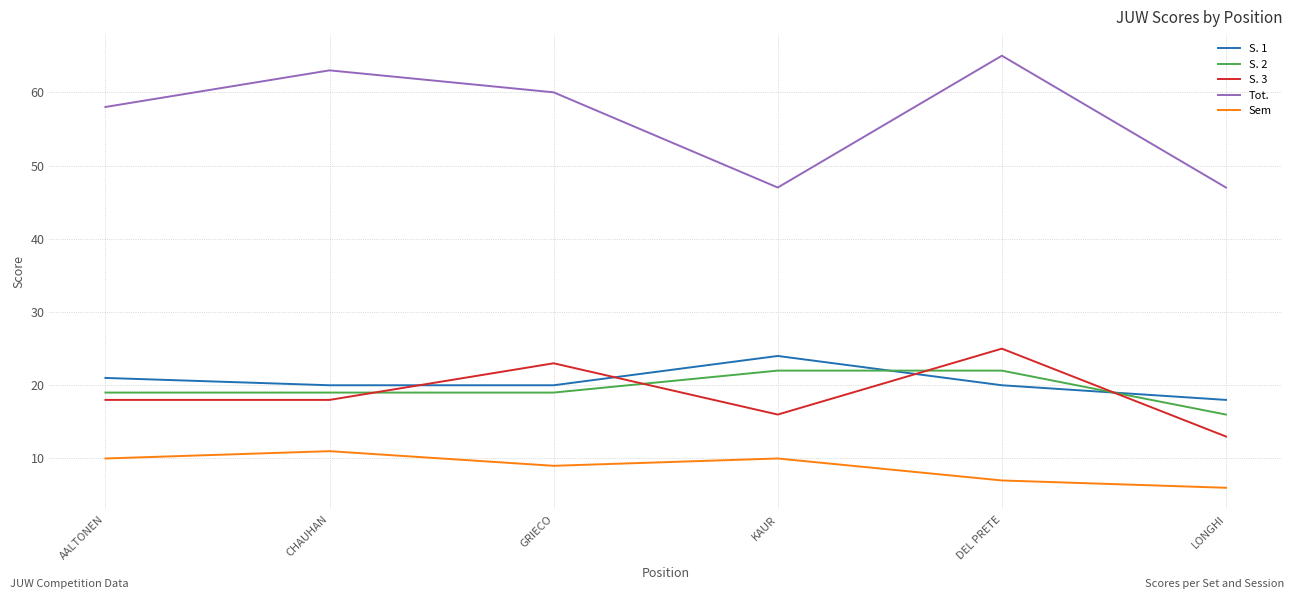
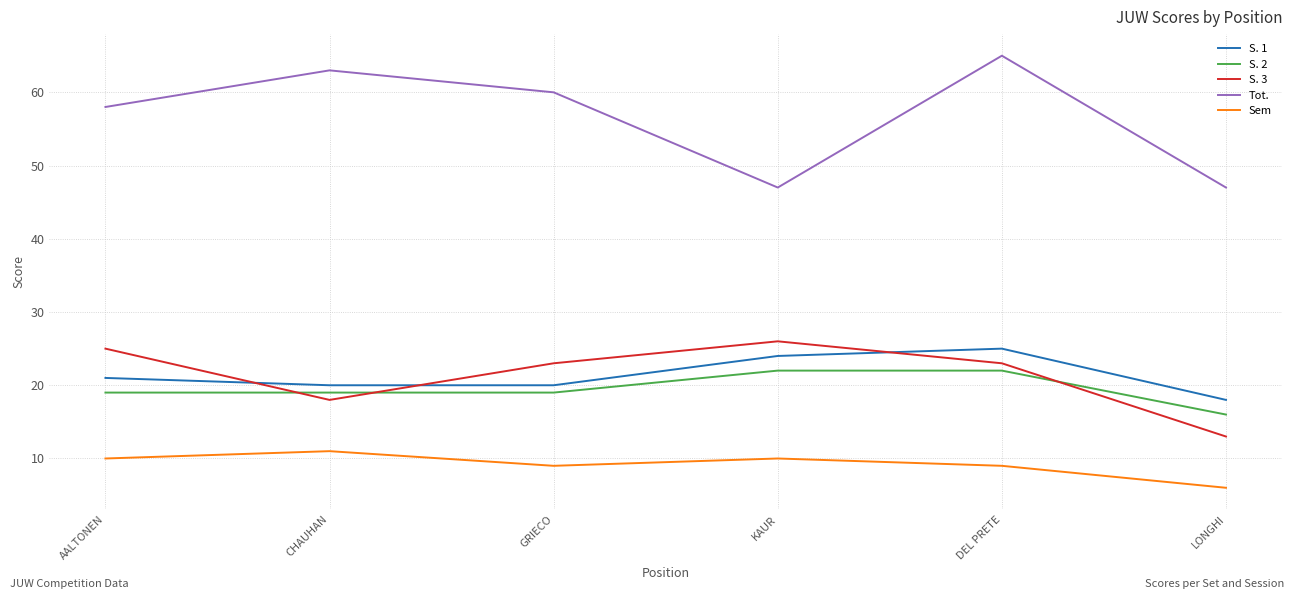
  {
    "S. 1": {
      "AALTONEN": 21,
      "CHAUHAN": 20,
      "GRIECO": 20,
      "KAUR": 24,
-     "DEL PRETE": 20,
+     "DEL PRETE": 25,
      "LONGHI": 18
    },
    "S. 2": {
      "AALTONEN": 19,
      "CHAUHAN": 19,
      "GRIECO": 19,
      "KAUR": 22,
      "DEL PRETE": 22,
      "LONGHI": 16
    },
    "S. 3": {
-     "AALTONEN": 18,
+     "AALTONEN": 25,
      "CHAUHAN": 18,
      "GRIECO": 23,
-     "KAUR": 16,
-     "DEL PRETE": 25,
+     "KAUR": 26,
+     "DEL PRETE": 23,
      "LONGHI": 13
    },
    "Tot.": {
      "AALTONEN": 58,
      "CHAUHAN": 63,
      "GRIECO": 60,
      "KAUR": 47,
      "DEL PRETE": 65,
      "LONGHI": 47
    },
    "Sem": {
      "AALTONEN": 10,
      "CHAUHAN": 11,
      "GRIECO": 9,
      "KAUR": 10,
-     "DEL PRETE": 7,
+     "DEL PRETE": 9,
      "LONGHI": 6
    }
  }
